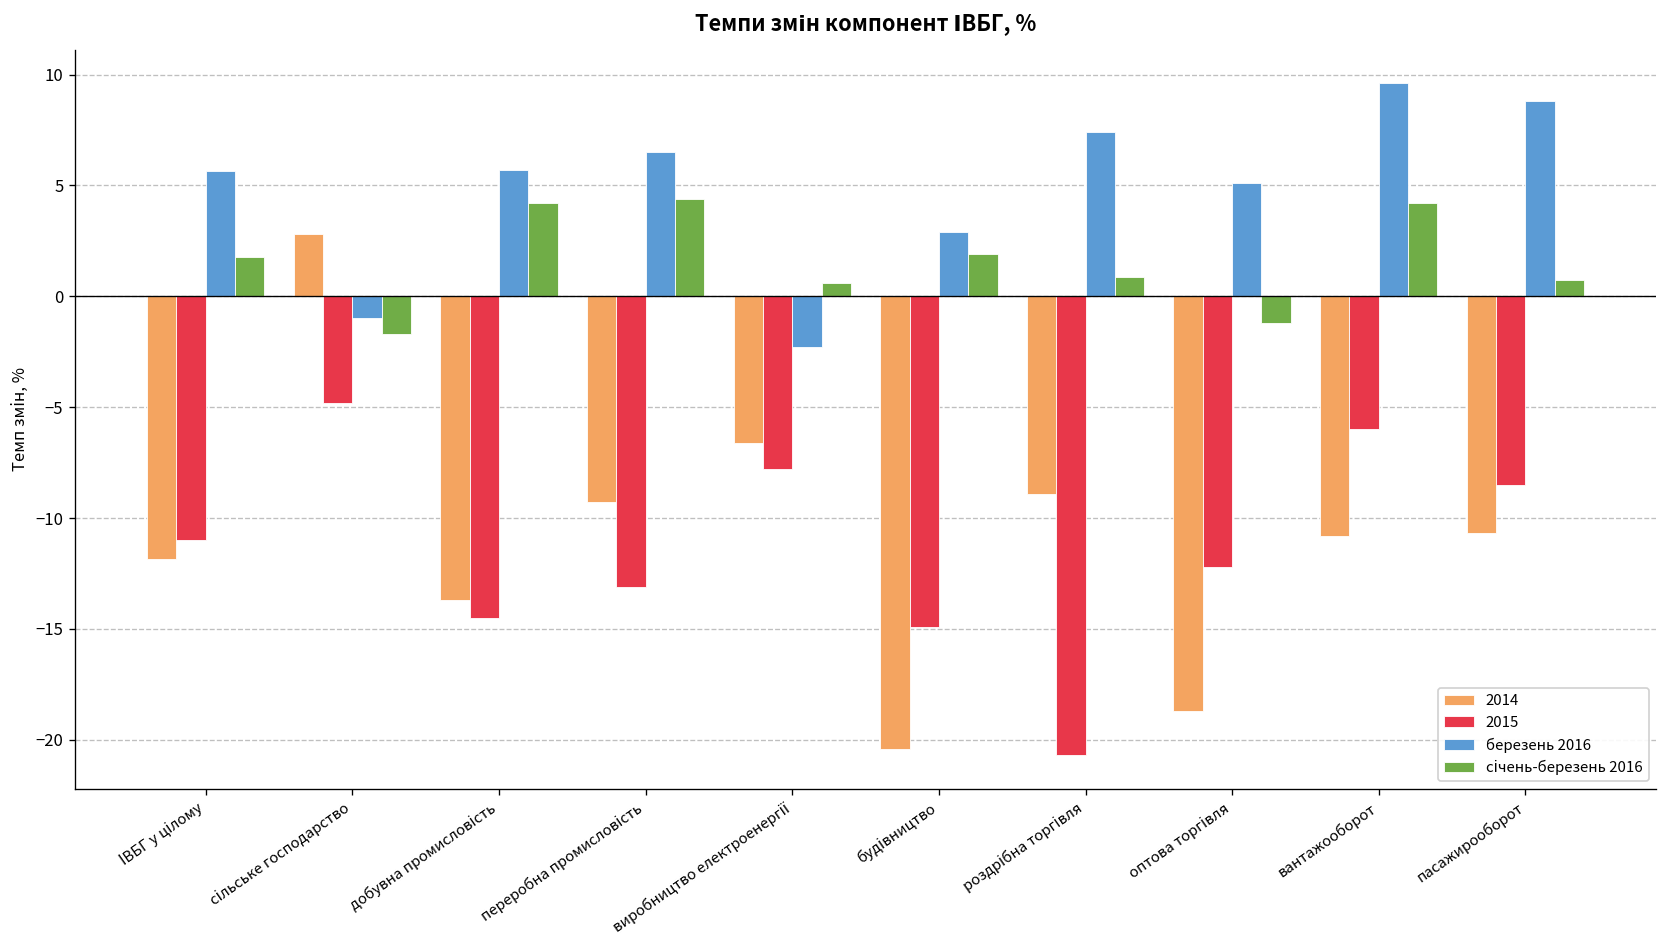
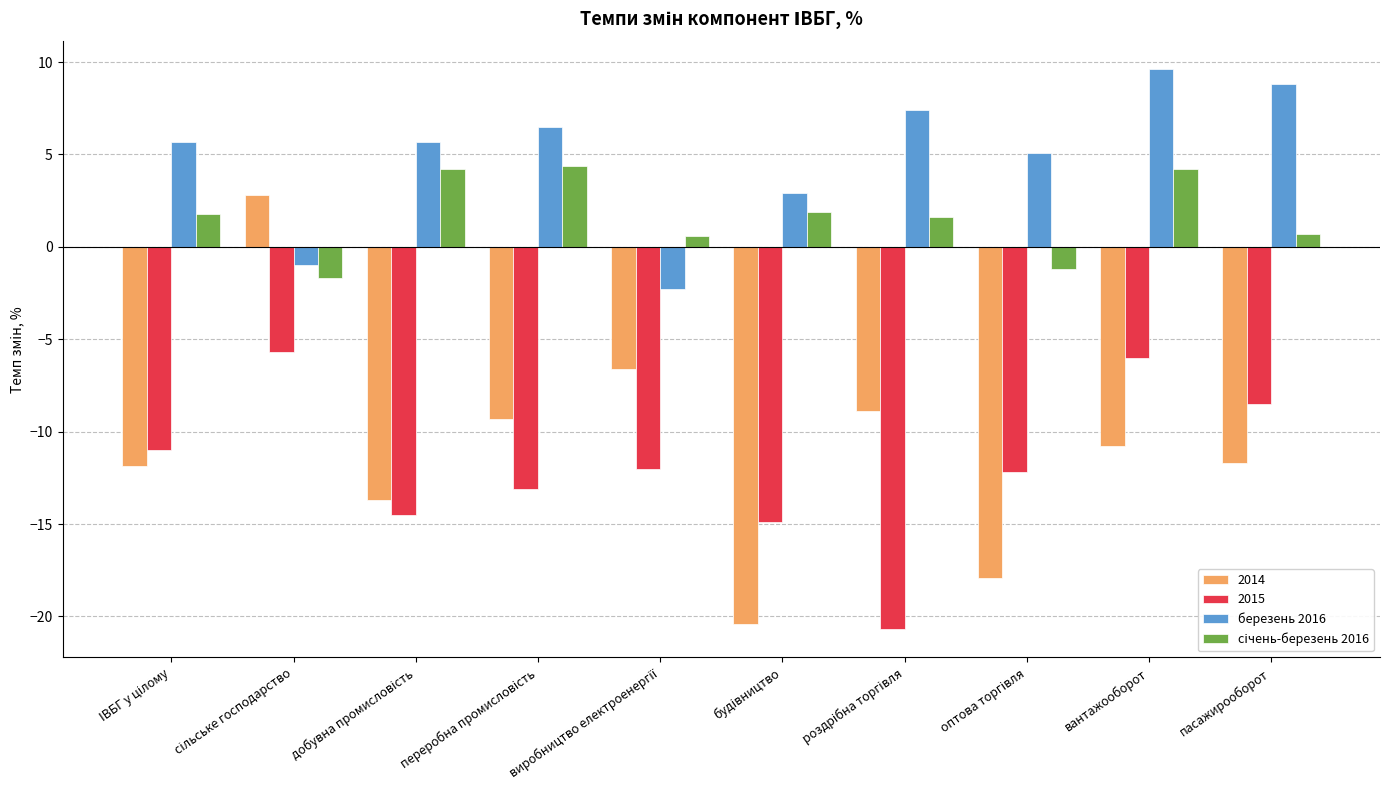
  {
    "2014": {
      "ІВБГ у цілому": -11.9,
      "сільське господарство": 2.8,
      "добувна промисловість": -13.7,
      "переробна промисловість": -9.3,
      "виробництво електроенергії": -6.6,
      "будівництво": -20.4,
      "роздрібна торгівля": -8.9,
-     "оптова торгівля": -18.7,
+     "оптова торгівля": -17.9,
      "вантажооборот": -10.8,
-     "пасажирооборот": -10.7
+     "пасажирооборот": -11.7
    },
    "2015": {
      "ІВБГ у цілому": -11.0,
-     "сільське господарство": -4.8,
+     "сільське господарство": -5.7,
      "добувна промисловість": -14.5,
      "переробна промисловість": -13.1,
-     "виробництво електроенергії": -7.8,
+     "виробництво електроенергії": -12.0,
      "будівництво": -14.9,
      "роздрібна торгівля": -20.7,
      "оптова торгівля": -12.2,
      "вантажооборот": -6.0,
      "пасажирооборот": -8.5
    },
    "березень 2016": {
      "ІВБГ у цілому": 5.7,
      "сільське господарство": -1.0,
      "добувна промисловість": 5.7,
      "переробна промисловість": 6.5,
      "виробництво електроенергії": -2.3,
      "будівництво": 2.9,
      "роздрібна торгівля": 7.4,
      "оптова торгівля": 5.1,
      "вантажооборот": 9.6,
      "пасажирооборот": 8.8
    },
    "січень-березень 2016": {
      "ІВБГ у цілому": 1.8,
      "сільське господарство": -1.7,
      "добувна промисловість": 4.2,
      "переробна промисловість": 4.4,
      "виробництво електроенергії": 0.6,
      "будівництво": 1.9,
-     "роздрібна торгівля": 0.8,
+     "роздрібна торгівля": 1.6,
      "оптова торгівля": -1.2,
      "вантажооборот": 4.2,
      "пасажирооборот": 0.7
    }
  }
